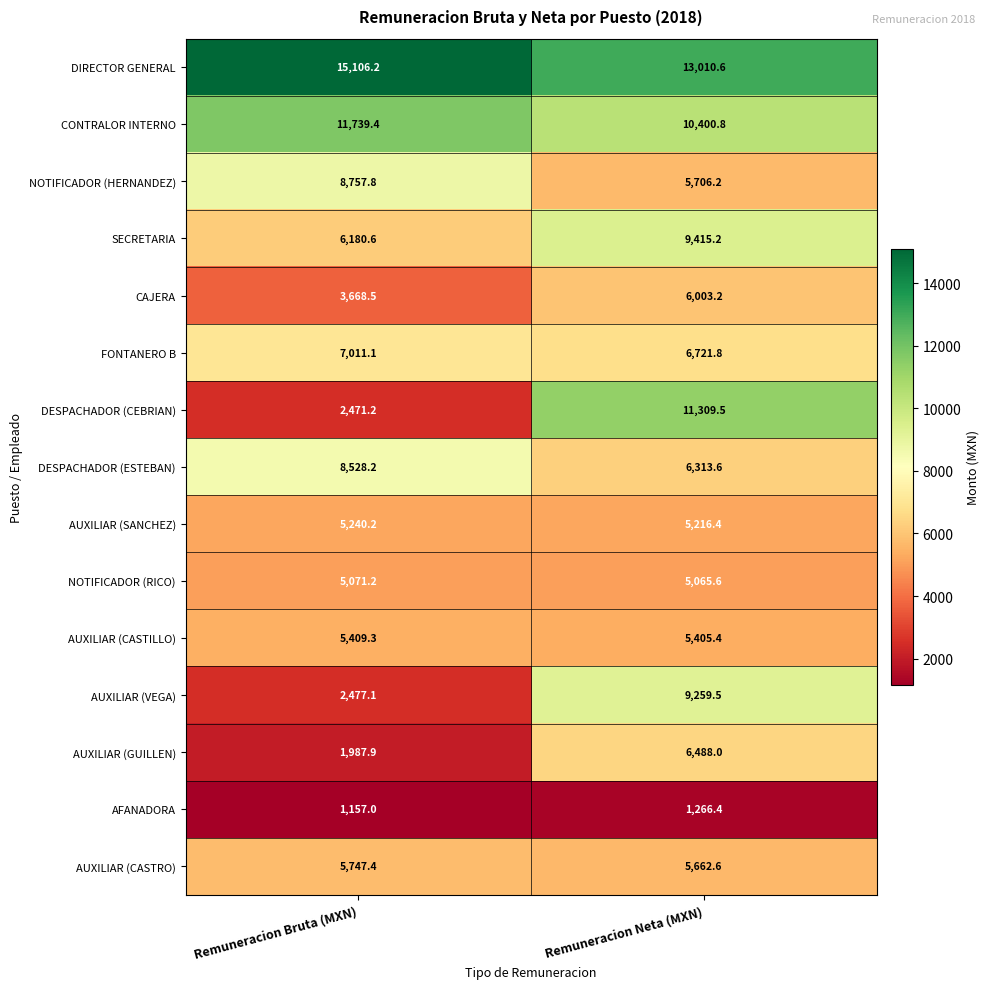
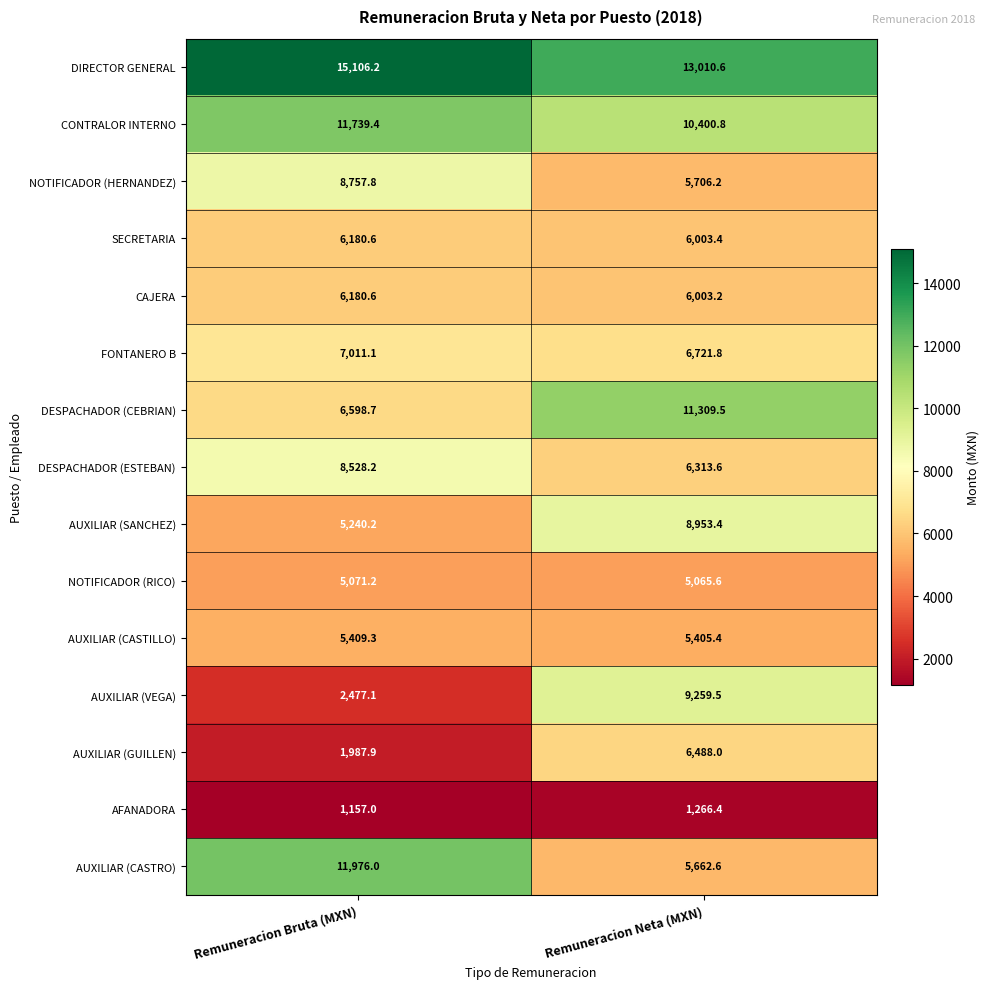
  {
    "DIRECTOR GENERAL": {
      "Remuneracion Bruta (MXN)": "15,106.2",
      "Remuneracion Neta (MXN)": "13,010.6"
    },
    "CONTRALOR INTERNO": {
      "Remuneracion Bruta (MXN)": "11,739.4",
      "Remuneracion Neta (MXN)": "10,400.8"
    },
    "NOTIFICADOR (HERNANDEZ)": {
      "Remuneracion Bruta (MXN)": "8,757.8",
      "Remuneracion Neta (MXN)": "5,706.2"
    },
    "SECRETARIA": {
      "Remuneracion Bruta (MXN)": "6,180.6",
-     "Remuneracion Neta (MXN)": "9,415.2"
+     "Remuneracion Neta (MXN)": "6,003.4"
    },
    "CAJERA": {
-     "Remuneracion Bruta (MXN)": "3,668.5",
+     "Remuneracion Bruta (MXN)": "6,180.6",
      "Remuneracion Neta (MXN)": "6,003.2"
    },
    "FONTANERO B": {
      "Remuneracion Bruta (MXN)": "7,011.1",
      "Remuneracion Neta (MXN)": "6,721.8"
    },
    "DESPACHADOR (CEBRIAN)": {
-     "Remuneracion Bruta (MXN)": "2,471.2",
+     "Remuneracion Bruta (MXN)": "6,598.7",
      "Remuneracion Neta (MXN)": "11,309.5"
    },
    "DESPACHADOR (ESTEBAN)": {
      "Remuneracion Bruta (MXN)": "8,528.2",
      "Remuneracion Neta (MXN)": "6,313.6"
    },
    "AUXILIAR (SANCHEZ)": {
      "Remuneracion Bruta (MXN)": "5,240.2",
-     "Remuneracion Neta (MXN)": "5,216.4"
+     "Remuneracion Neta (MXN)": "8,953.4"
    },
    "NOTIFICADOR (RICO)": {
      "Remuneracion Bruta (MXN)": "5,071.2",
      "Remuneracion Neta (MXN)": "5,065.6"
    },
    "AUXILIAR (CASTILLO)": {
      "Remuneracion Bruta (MXN)": "5,409.3",
      "Remuneracion Neta (MXN)": "5,405.4"
    },
    "AUXILIAR (VEGA)": {
      "Remuneracion Bruta (MXN)": "2,477.1",
      "Remuneracion Neta (MXN)": "9,259.5"
    },
    "AUXILIAR (GUILLEN)": {
      "Remuneracion Bruta (MXN)": "1,987.9",
      "Remuneracion Neta (MXN)": "6,488.0"
    },
    "AFANADORA": {
      "Remuneracion Bruta (MXN)": "1,157.0",
      "Remuneracion Neta (MXN)": "1,266.4"
    },
    "AUXILIAR (CASTRO)": {
-     "Remuneracion Bruta (MXN)": "5,747.4",
+     "Remuneracion Bruta (MXN)": "11,976.0",
      "Remuneracion Neta (MXN)": "5,662.6"
    }
  }
